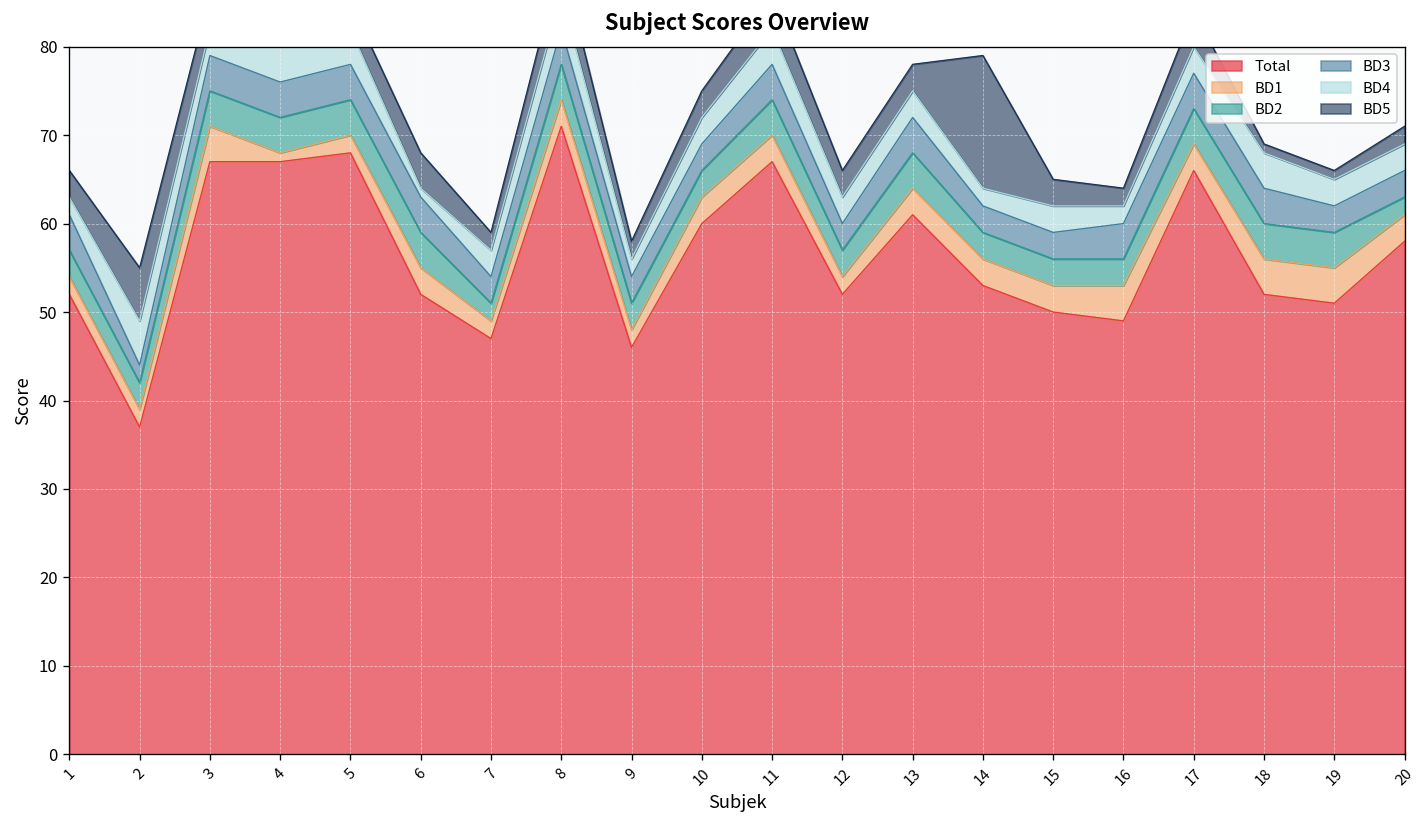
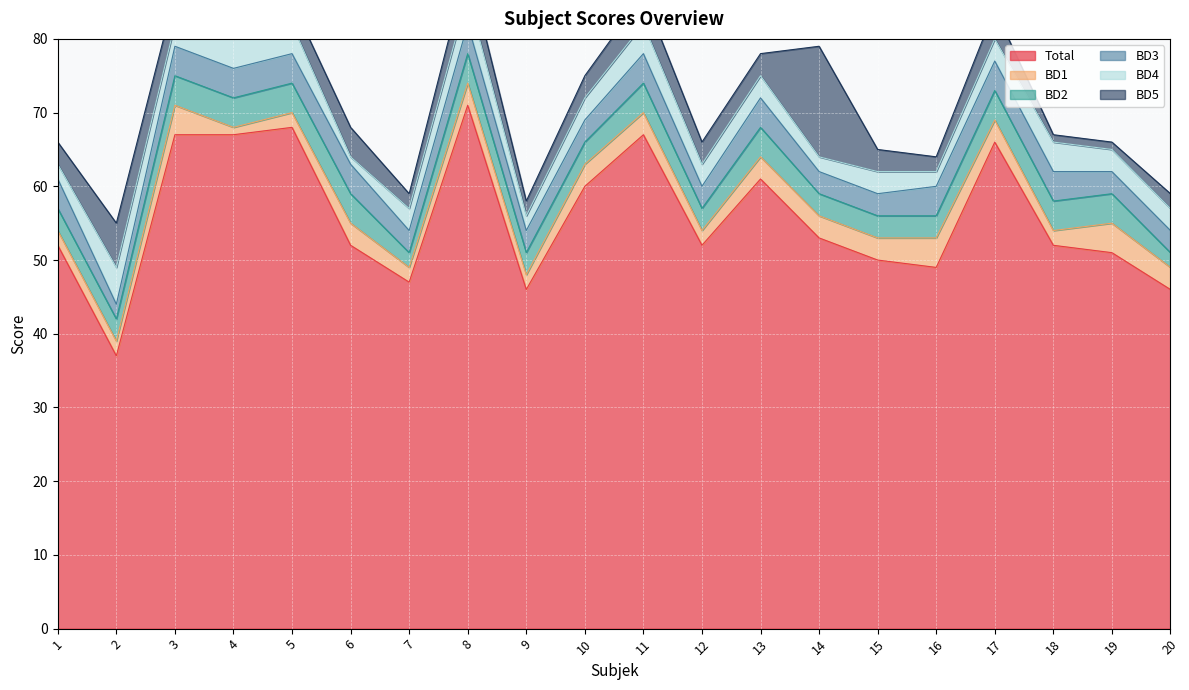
  {
    "Total": {
      "1": 52,
      "2": 37,
      "3": 67,
      "4": 67,
      "5": 68,
      "6": 52,
      "7": 47,
      "8": 71,
      "9": 46,
      "10": 60,
      "11": 67,
      "12": 52,
      "13": 61,
      "14": 53,
      "15": 50,
      "16": 49,
      "17": 66,
      "18": 52,
      "19": 51,
-     "20": 58
+     "20": 46
    },
    "BD1": {
      "1": 2,
      "2": 2,
      "3": 4,
      "4": 1,
      "5": 2,
      "6": 3,
      "7": 2,
      "8": 3,
      "9": 2,
      "10": 3,
      "11": 3,
      "12": 2,
      "13": 3,
      "14": 3,
      "15": 3,
      "16": 4,
      "17": 3,
-     "18": 4,
+     "18": 2,
      "19": 4,
      "20": 3
    },
    "BD4": {
      "1": 2,
      "2": 5,
      "4": 4,
      "6": 1,
      "7": 3,
      "9": 2,
      "10": 3,
      "12": 3,
      "13": 3,
      "14": 2,
      "15": 3,
      "16": 2,
      "17": 3,
      "18": 4,
      "19": 3,
      "20": 3
    },
    "BD5": {
      "1": 3,
      "2": 6,
      "6": 4,
      "7": 2,
      "9": 2,
      "10": 3,
      "12": 3,
      "13": 3,
      "14": 15,
      "15": 3,
      "16": 2,
      "18": 1,
      "19": 1,
      "20": 2
    }
  }
